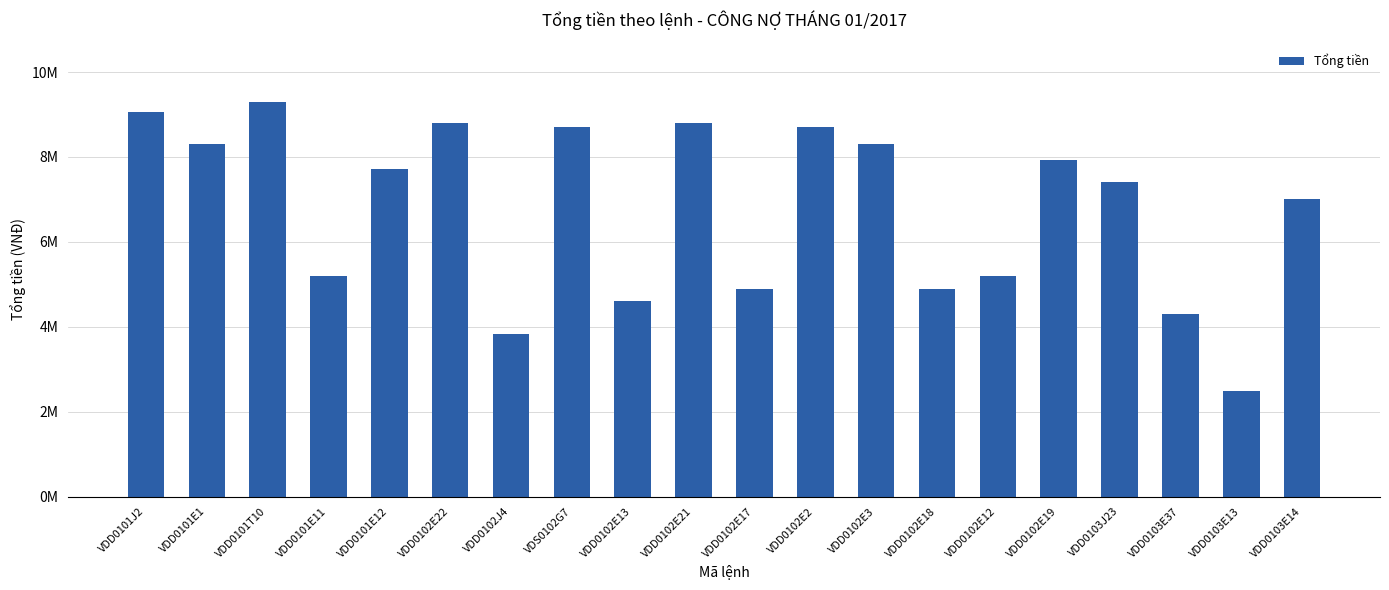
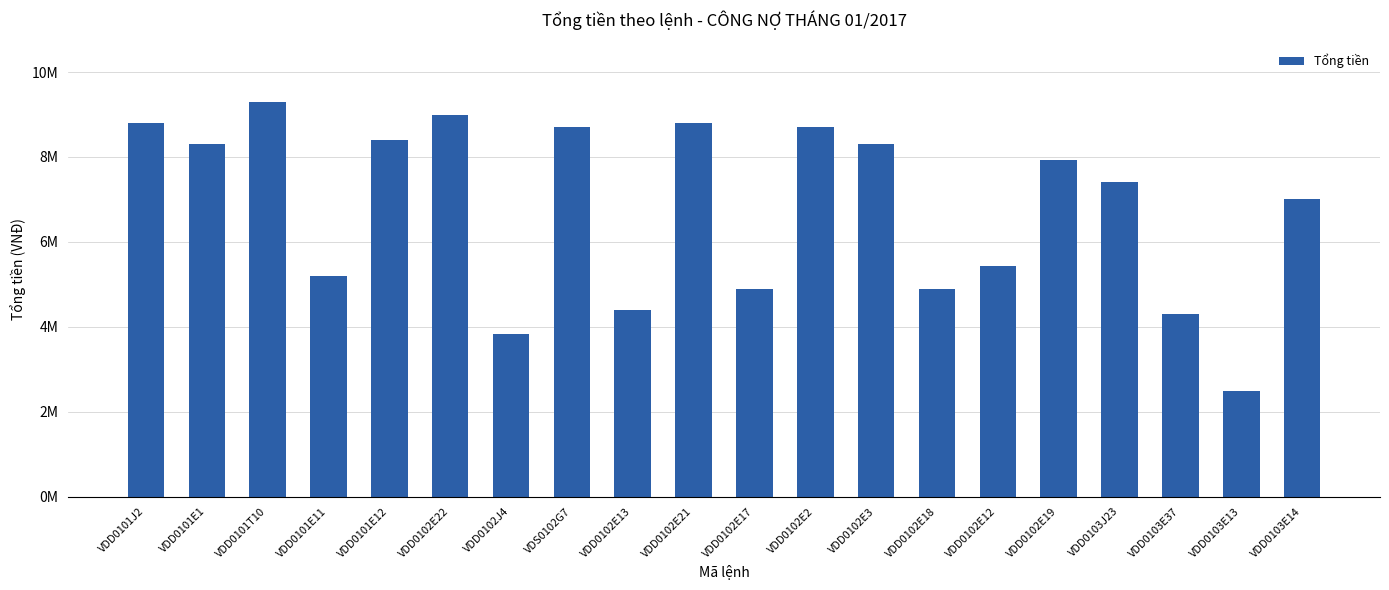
  {
-   "VDD0101J2": 9100000,
+   "VDD0101J2": 8800000,
    "VDD0101E1": 8300000,
    "VDD0101T10": 9300000,
    "VDD0101E11": 5200000,
-   "VDD0101E12": 7700000,
-   "VDD0102E22": 8800000,
+   "VDD0101E12": 8400000,
+   "VDD0102E22": 9000000,
    "VDD0102J4": 3800000,
    "VDS0102G7": 8700000,
-   "VDD0102E13": 4600000,
+   "VDD0102E13": 4400000,
    "VDD0102E21": 8800000,
    "VDD0102E17": 4900000,
    "VDD0102E2": 8700000,
    "VDD0102E3": 8300000,
    "VDD0102E18": 4900000,
-   "VDD0102E12": 5200000,
+   "VDD0102E12": 5400000,
    "VDD0102E19": 7900000,
    "VDD0103J23": 7400000,
    "VDD0103E37": 4300000,
    "VDD0103E13": 2500000,
    "VDD0103E14": 7000000
  }
